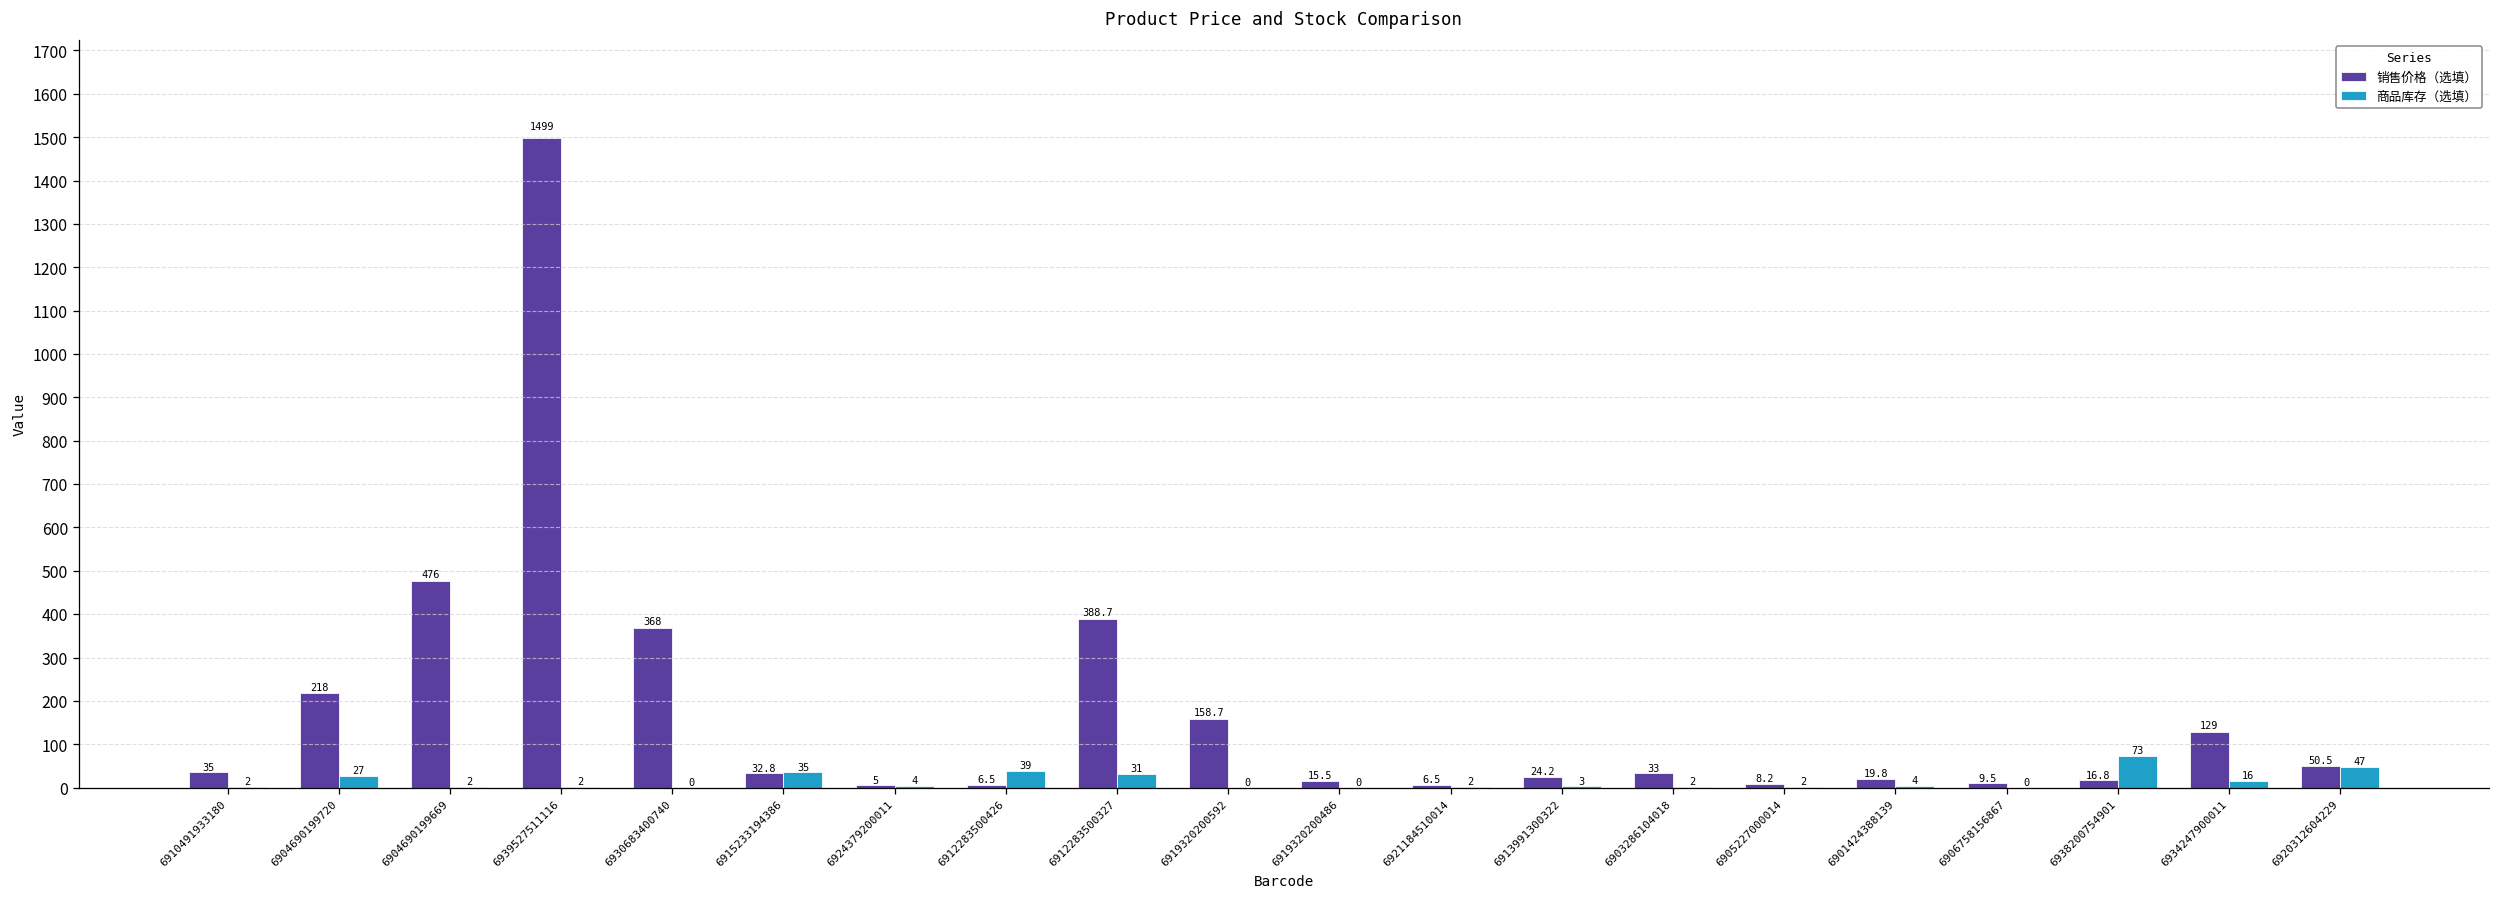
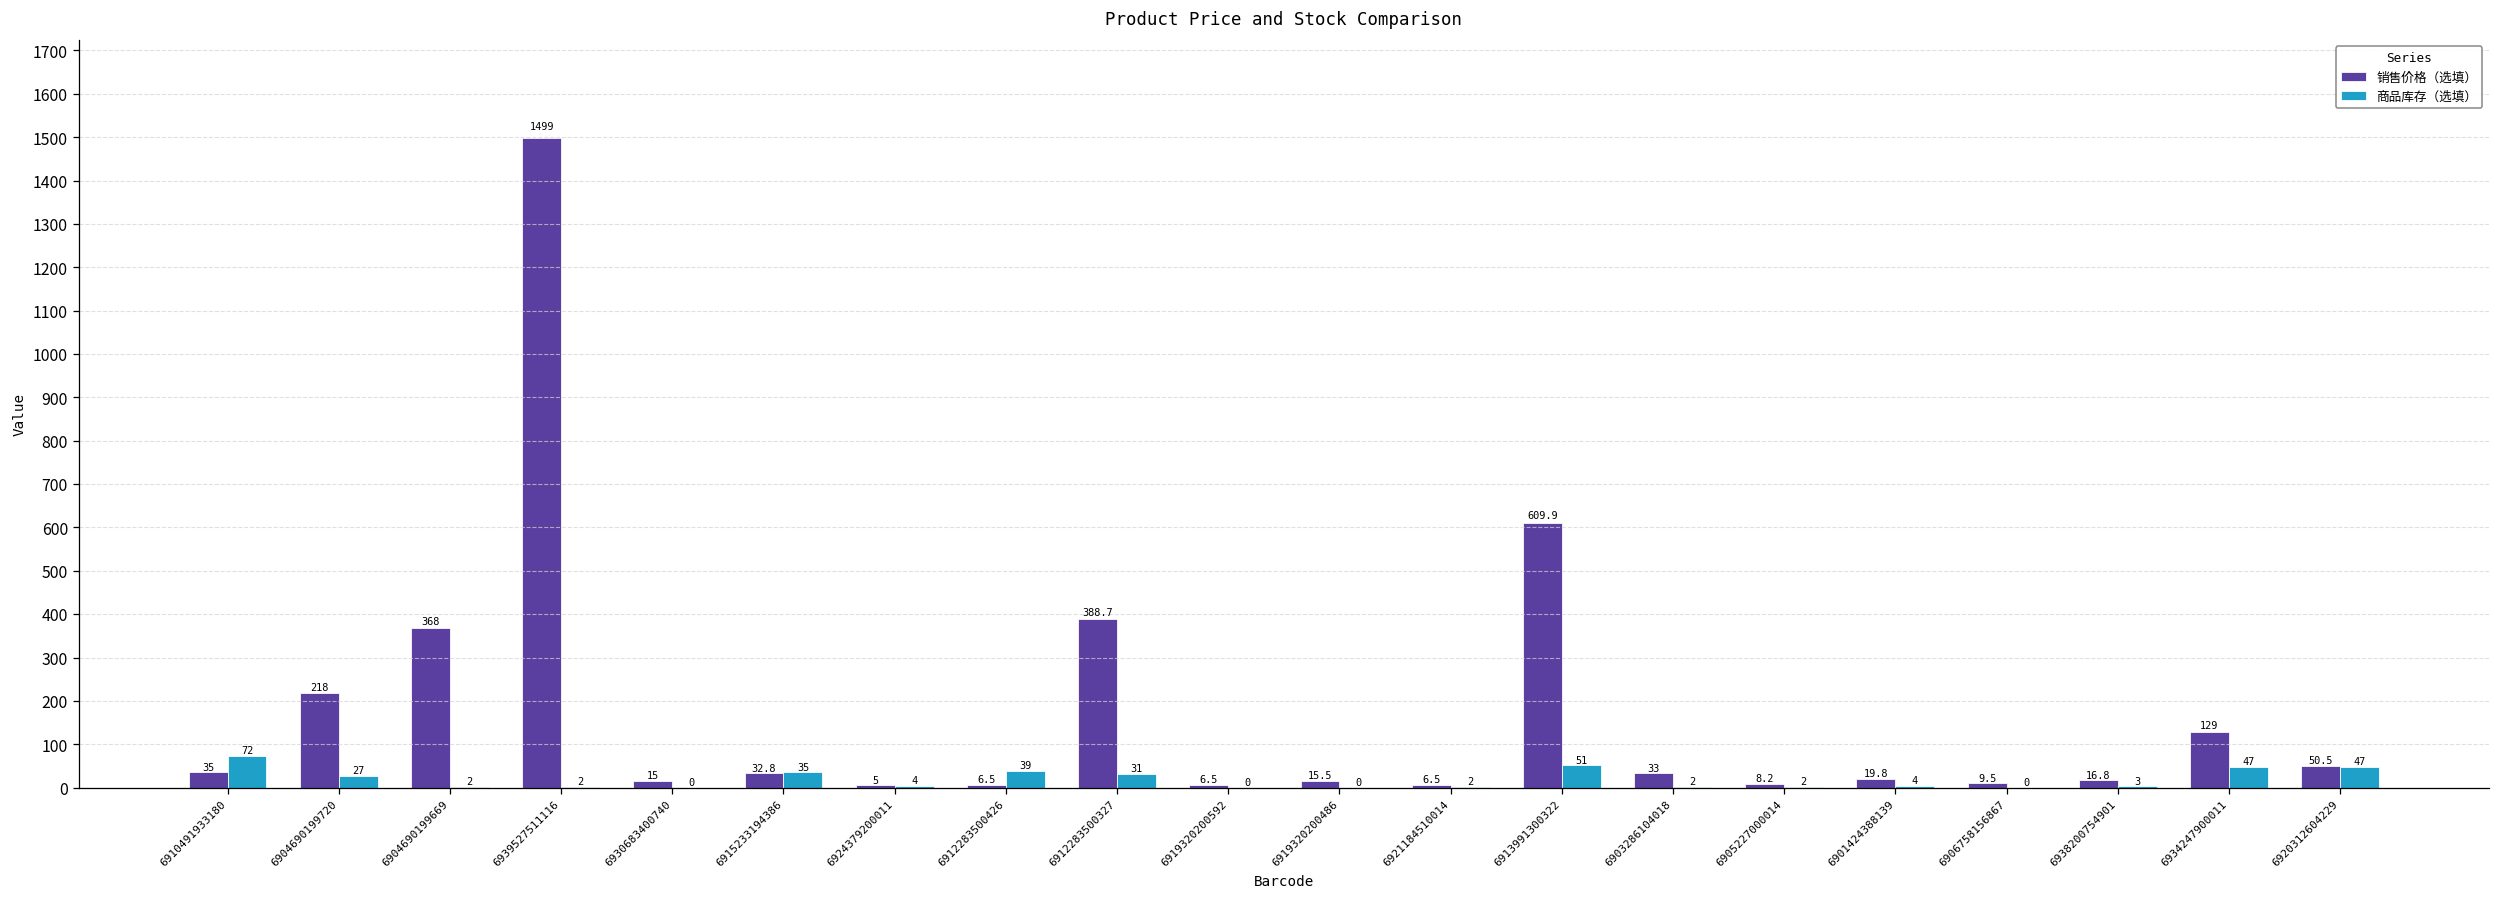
  {
    "销售价格（选填）": {
      "6910491933180": 35,
      "6904690199720": 218,
-     "6904690199669": 476,
+     "6904690199669": 368,
      "6939527511116": 1499,
-     "6930683400740": 368,
+     "6930683400740": 15,
      "6915233194386": 32.8,
      "6924379200011": 5,
      "6912283500426": 6.5,
      "6912283500327": 388.7,
-     "6919320200592": 158.7,
+     "6919320200592": 6.5,
      "6919320200486": 15.5,
      "6921184510014": 6.5,
-     "6913991300322": 24.2,
+     "6913991300322": 609.9,
      "6903286104018": 33,
      "6905227000014": 8.2,
      "6901424388139": 19.8,
      "6906758156867": 9.5,
      "6938200754901": 16.8,
      "6934247900011": 129,
      "6920312604229": 50.5
    },
    "商品库存（选填）": {
-     "6910491933180": 2,
+     "6910491933180": 72,
      "6904690199720": 27,
      "6904690199669": 2,
      "6939527511116": 2,
      "6930683400740": 0,
      "6915233194386": 35,
      "6924379200011": 4,
      "6912283500426": 39,
      "6912283500327": 31,
      "6919320200592": 0,
      "6919320200486": 0,
      "6921184510014": 2,
-     "6913991300322": 3,
+     "6913991300322": 51,
      "6903286104018": 2,
      "6905227000014": 2,
      "6901424388139": 4,
      "6906758156867": 0,
-     "6938200754901": 73,
-     "6934247900011": 16,
+     "6938200754901": 3,
+     "6934247900011": 47,
      "6920312604229": 47
    }
  }
